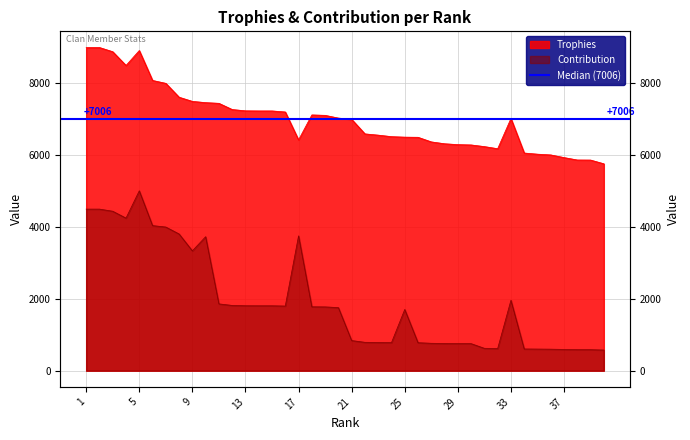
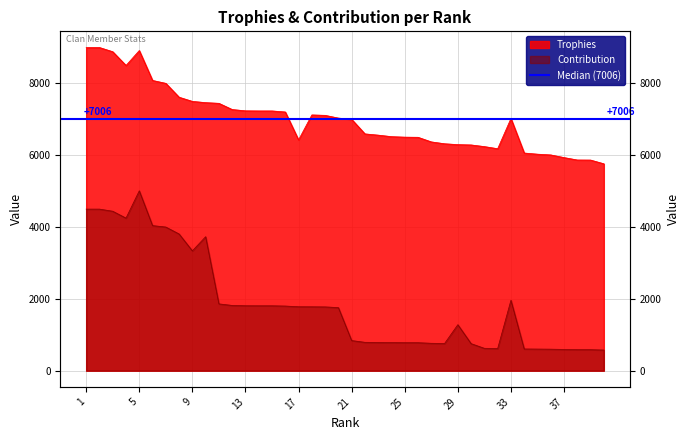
  {
    "Trophies": {
      "1": 9000,
      "5": 8900,
      "9": 7500,
      "13": 7200,
      "17": 6400,
      "21": 7000,
      "25": 6500,
      "29": 6300,
      "33": 7000,
      "37": 5900
    },
    "Contribution": {
      "1": 4500,
      "5": 5000,
      "9": 3300,
      "13": 1800,
-     "17": 3800,
+     "17": 1800,
      "21": 800,
-     "25": 1700,
-     "29": 800,
+     "25": 800,
+     "29": 1300,
      "33": 2000,
      "37": 600
    }
  }
